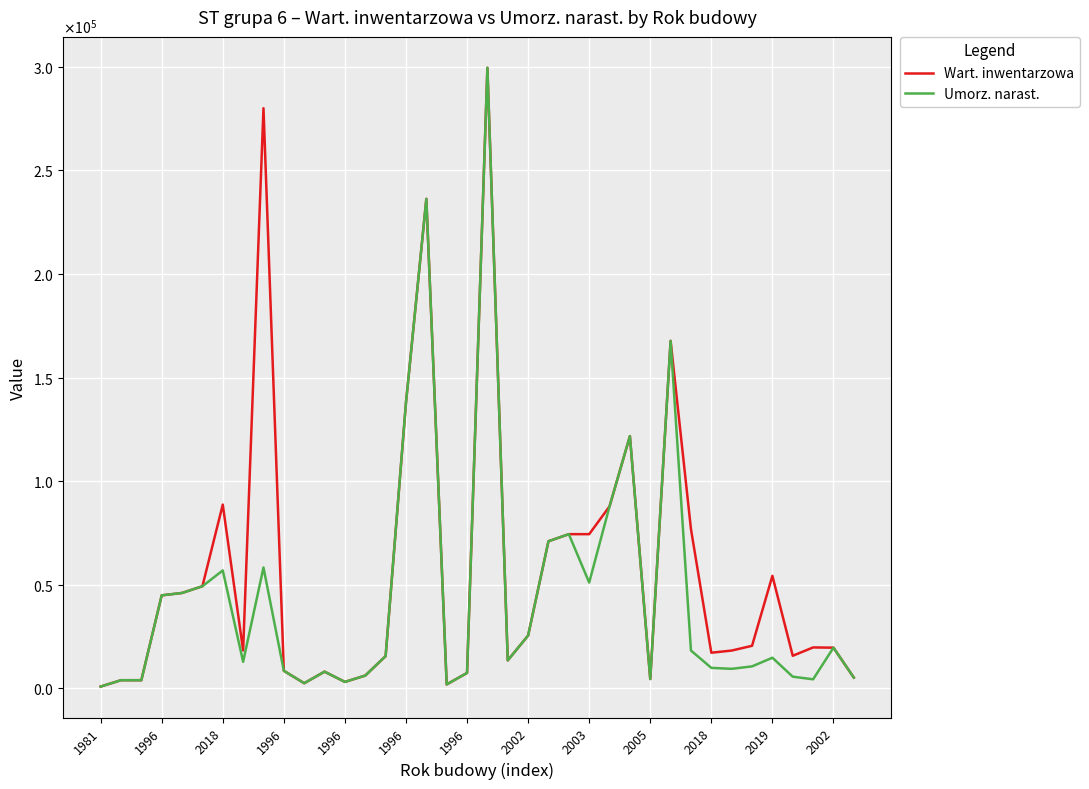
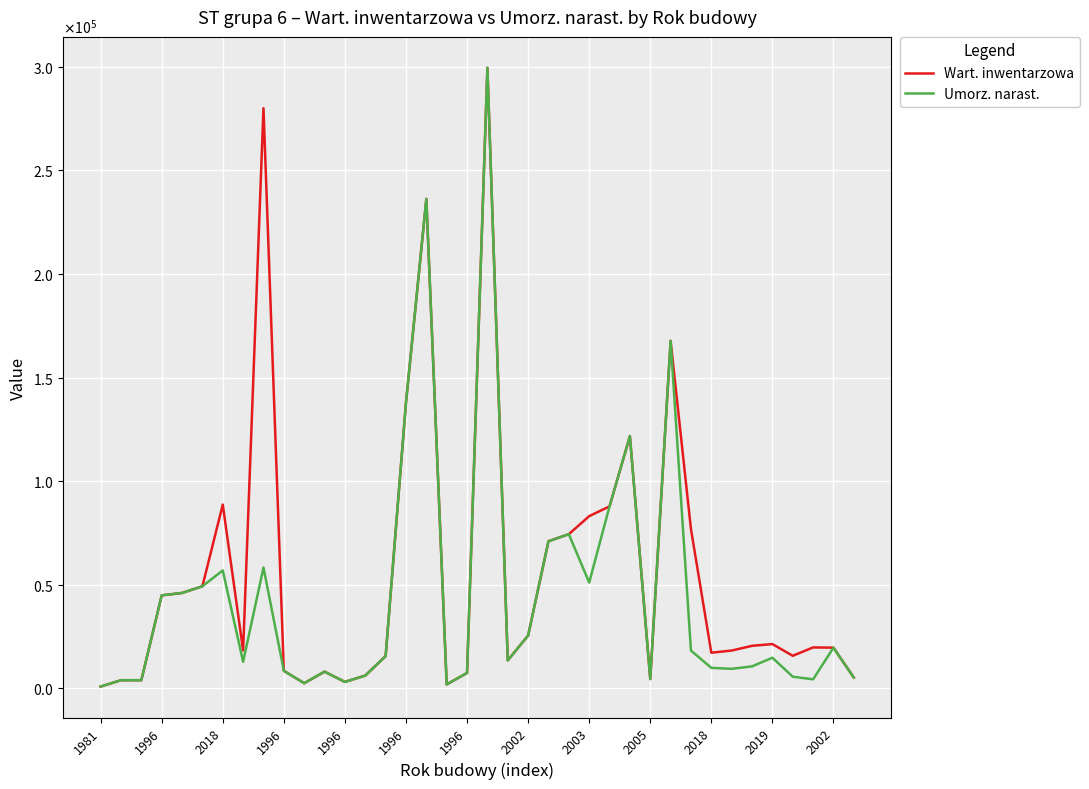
  {
    "Wart. inwentarzowa": {
-     "2003": 74000,
-     "2019": 54000
+     "2003": 83000,
+     "2019": 21000
    },
    "Umorz. narast.": {
      "2003": 51000,
      "2019": 15000
    }
  }
